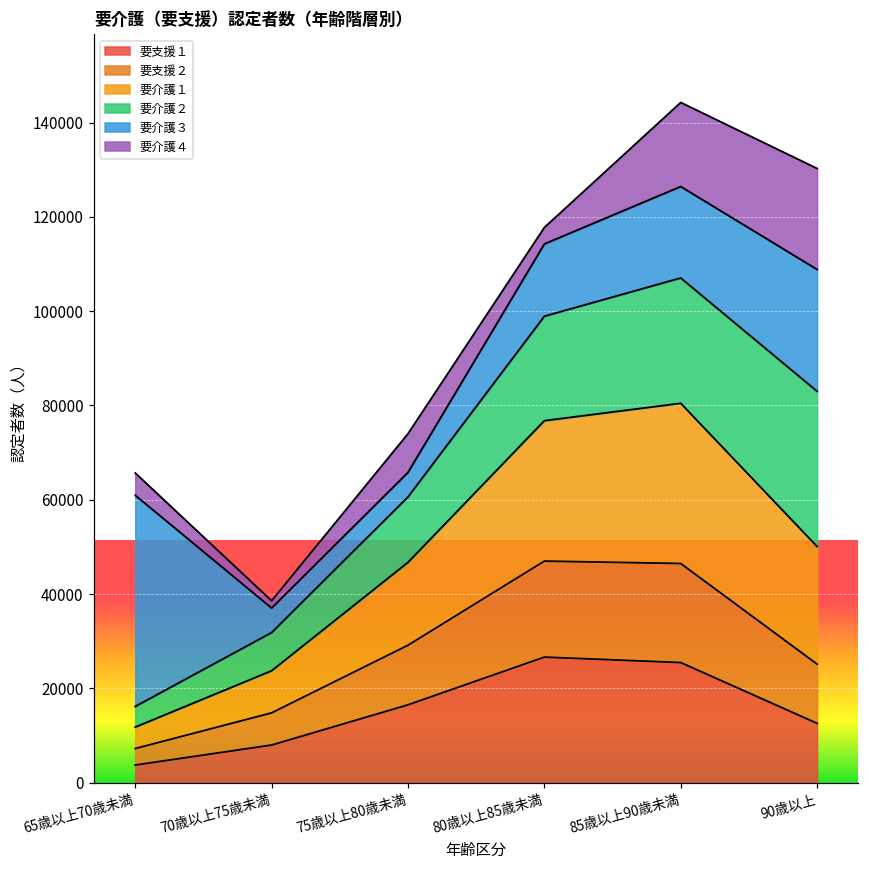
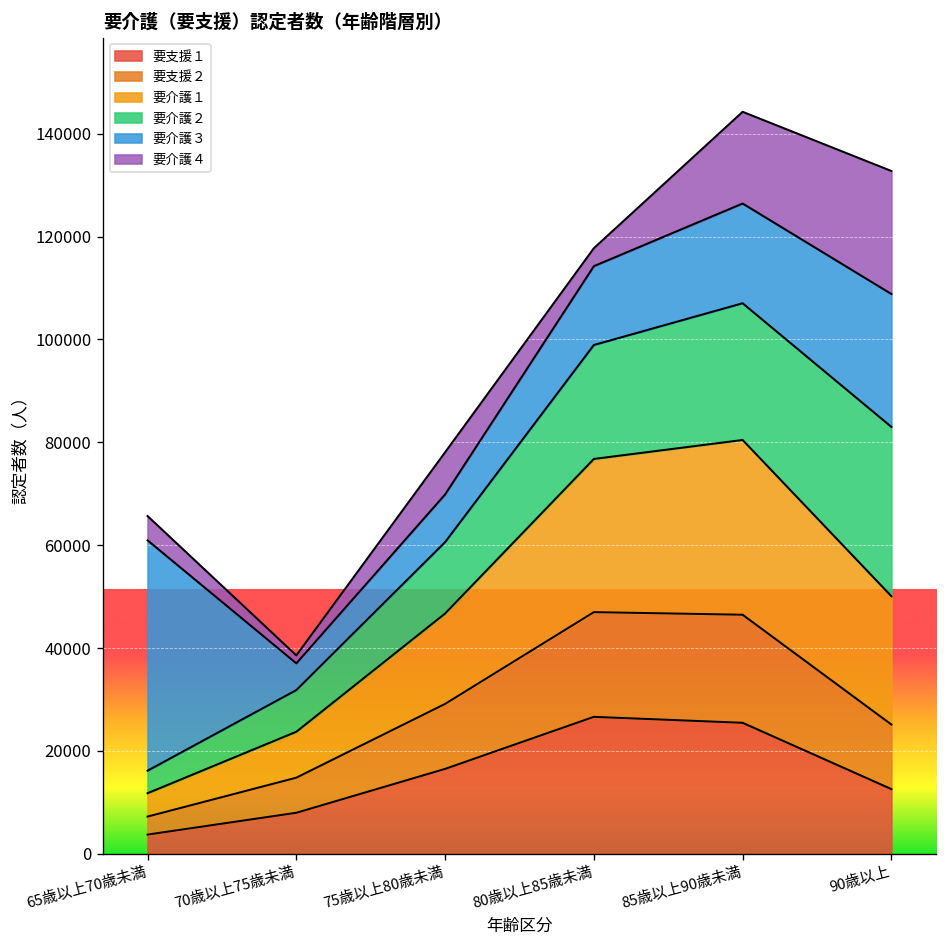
  {
    "要介護２": {
      "65歳以上70歳未満": 4000,
      "70歳以上75歳未満": 8000,
      "75歳以上80歳未満": 14000,
      "80歳以上85歳未満": 22000,
      "85歳以上90歳未満": 27000,
      "90歳以上": 33000
    },
    "要介護３": {
      "65歳以上70歳未満": 45000,
      "70歳以上75歳未満": 5000,
-     "75歳以上80歳未満": 5000,
+     "75歳以上80歳未満": 9000,
      "80歳以上85歳未満": 15000,
      "85歳以上90歳未満": 19000,
      "90歳以上": 26000
    },
    "要介護４": {
      "65歳以上70歳未満": 5000,
      "70歳以上75歳未満": 2000,
      "75歳以上80歳未満": 8000,
      "80歳以上85歳未満": 3000,
      "85歳以上90歳未満": 18000,
-     "90歳以上": 21000
+     "90歳以上": 24000
    }
  }
